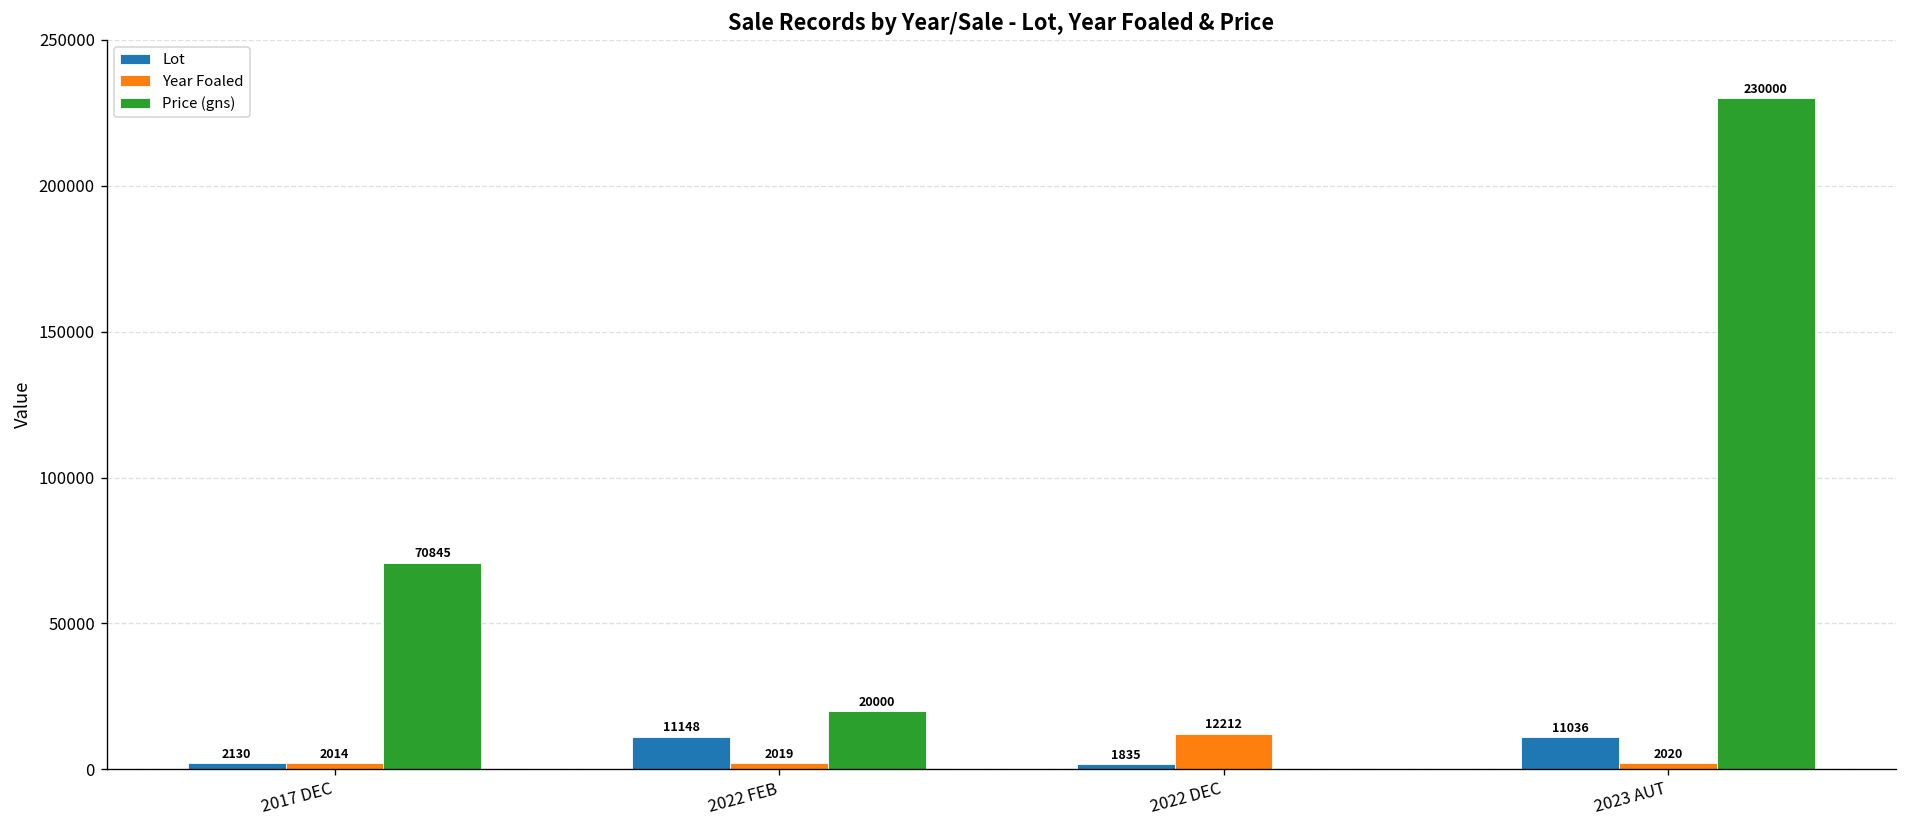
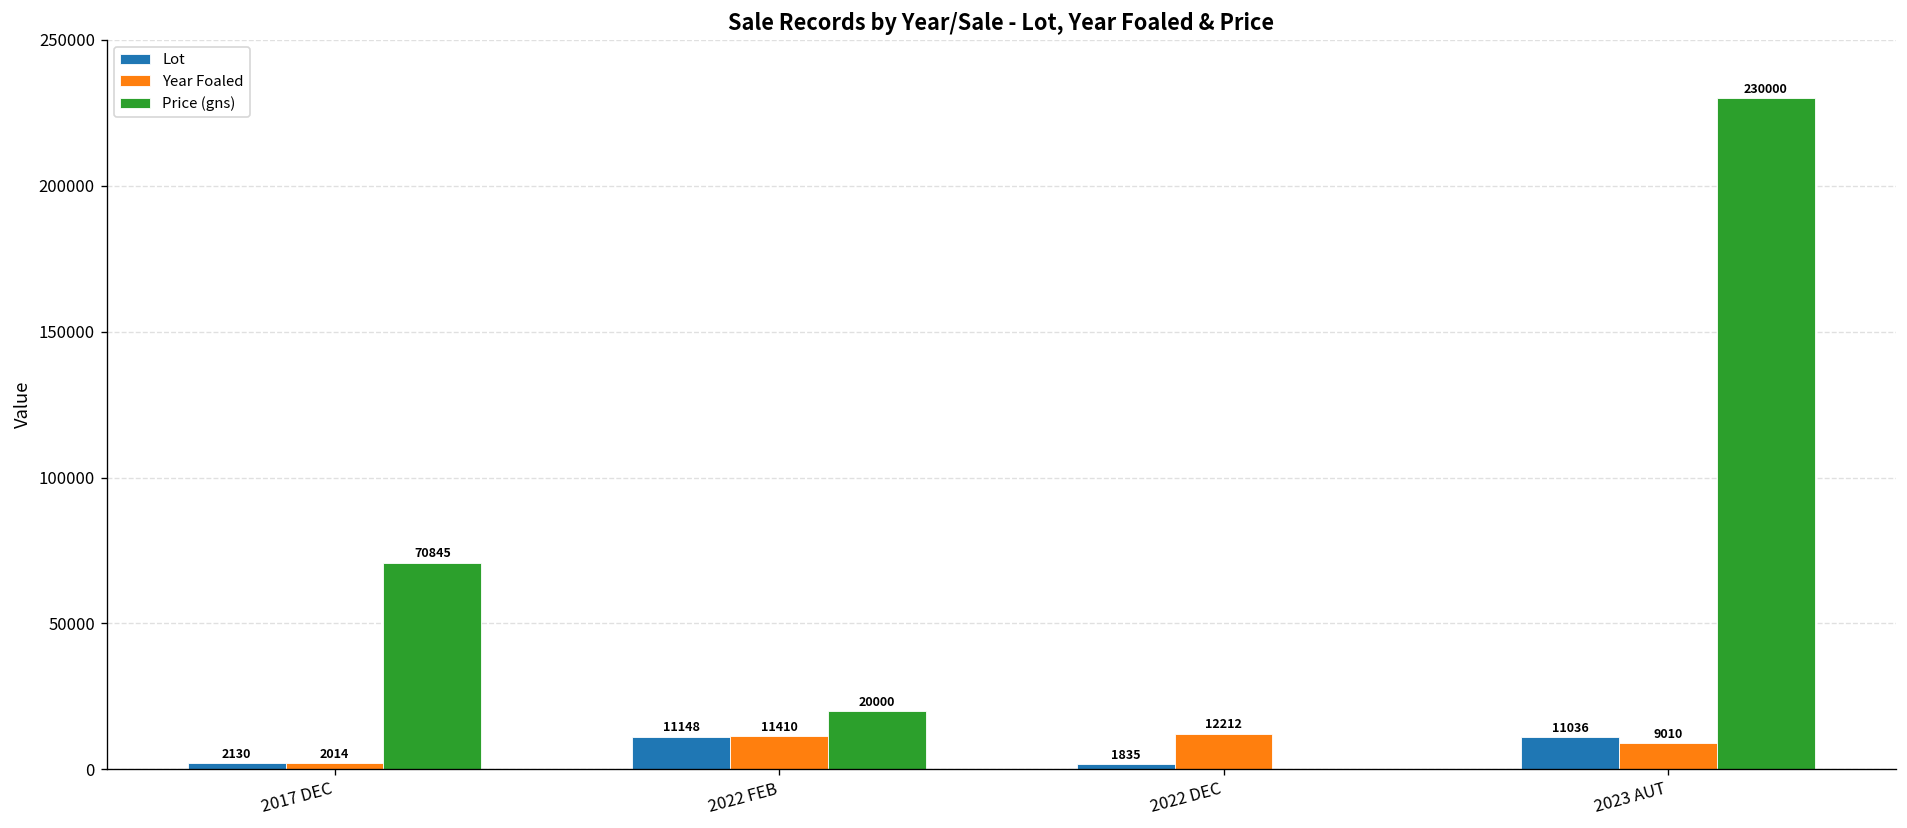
  {
    "Lot": {
      "2017 DEC": 2130,
      "2022 FEB": 11148,
      "2022 DEC": 1835,
      "2023 AUT": 11036
    },
    "Year Foaled": {
      "2017 DEC": 2014,
-     "2022 FEB": 2019,
+     "2022 FEB": 11410,
      "2022 DEC": 12212,
-     "2023 AUT": 2020
+     "2023 AUT": 9010
    },
    "Price (gns)": {
      "2017 DEC": 70845,
      "2022 FEB": 20000,
      "2023 AUT": 230000
    }
  }
